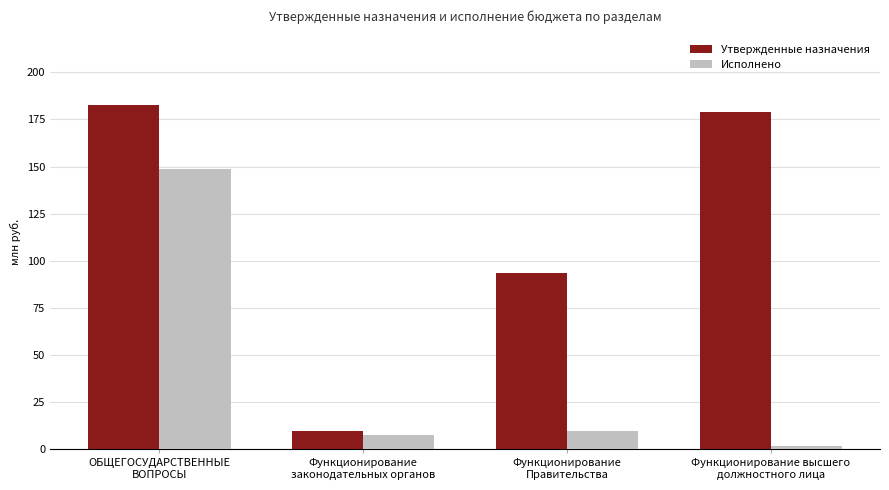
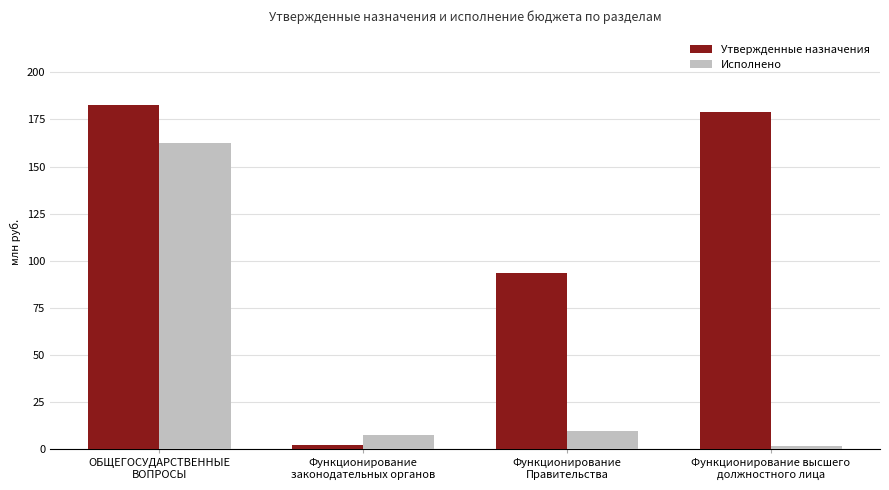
  {
    "Утвержденные назначения": {
      "ОБЩЕГОСУДАРСТВЕННЫЕ ВОПРОСЫ": 182,
-     "Функционирование законодательных органов": 9,
+     "Функционирование законодательных органов": 2,
      "Функционирование Правительства": 93,
      "Функционирование высшего должностного лица": 179
    },
    "Исполнено": {
-     "ОБЩЕГОСУДАРСТВЕННЫЕ ВОПРОСЫ": 149,
+     "ОБЩЕГОСУДАРСТВЕННЫЕ ВОПРОСЫ": 163,
      "Функционирование законодательных органов": 8,
      "Функционирование Правительства": 10,
      "Функционирование высшего должностного лица": 2
    }
  }
